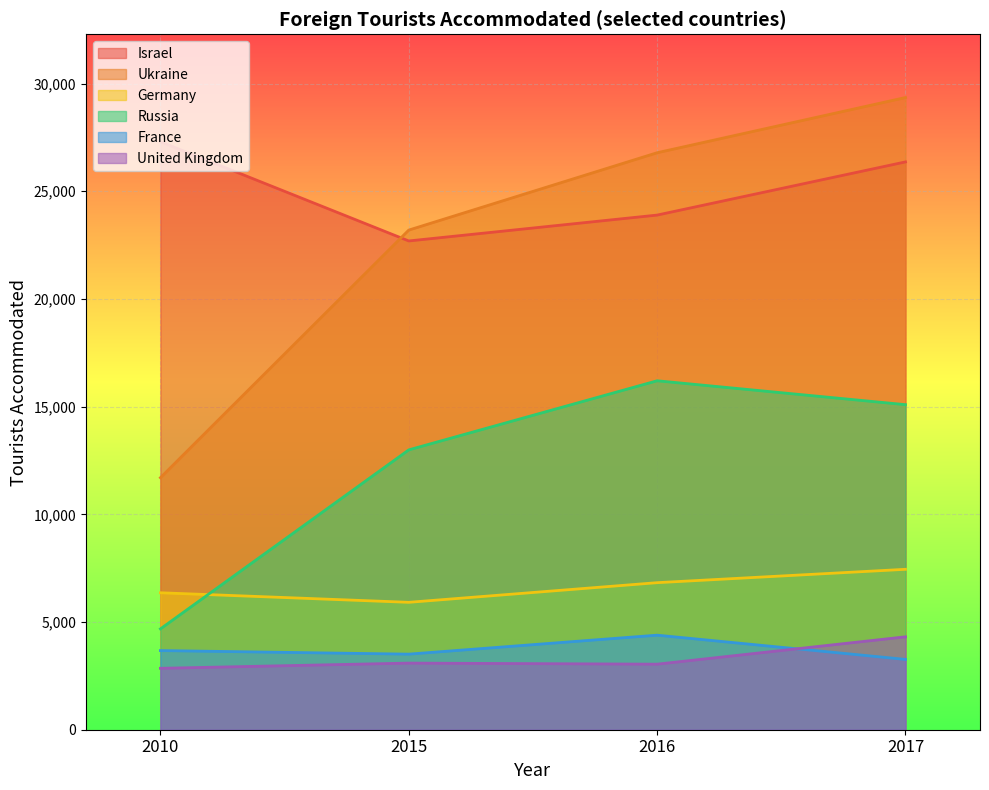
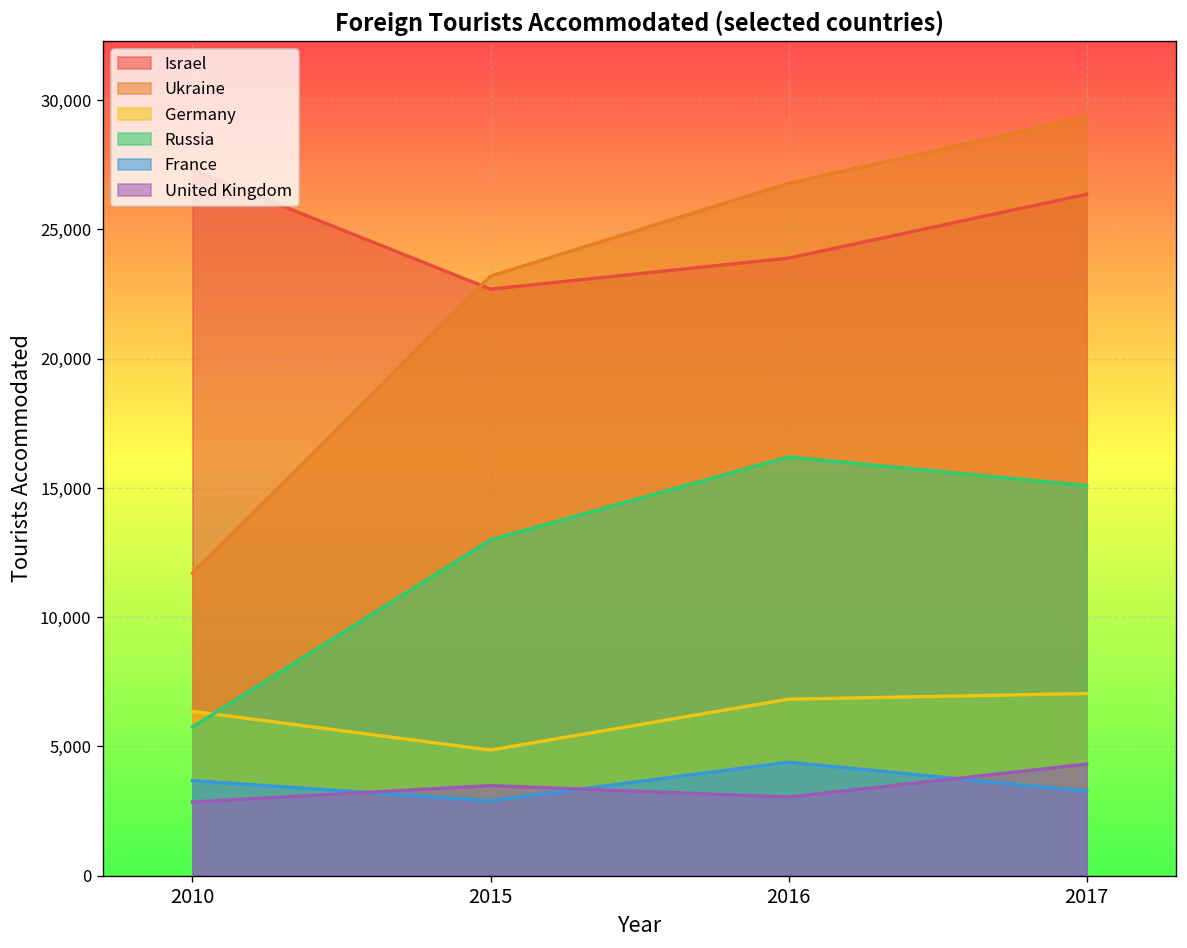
  {
    "Germany": {
      "2010": "6,400",
-     "2015": "5,900",
+     "2015": "4,900",
      "2016": "6,800",
-     "2017": "7,400"
+     "2017": "7,000"
    },
    "Russia": {
-     "2010": "4,700",
+     "2010": "5,800",
      "2015": "13,000",
      "2016": "16,200",
      "2017": "15,100"
    },
    "France": {
      "2010": "3,700",
-     "2015": "3,500",
+     "2015": "2,900",
      "2016": "4,400",
      "2017": "3,300"
    },
    "United Kingdom": {
      "2010": "2,900",
-     "2015": "3,100",
+     "2015": "3,500",
      "2016": "3,000",
      "2017": "4,300"
    }
  }
